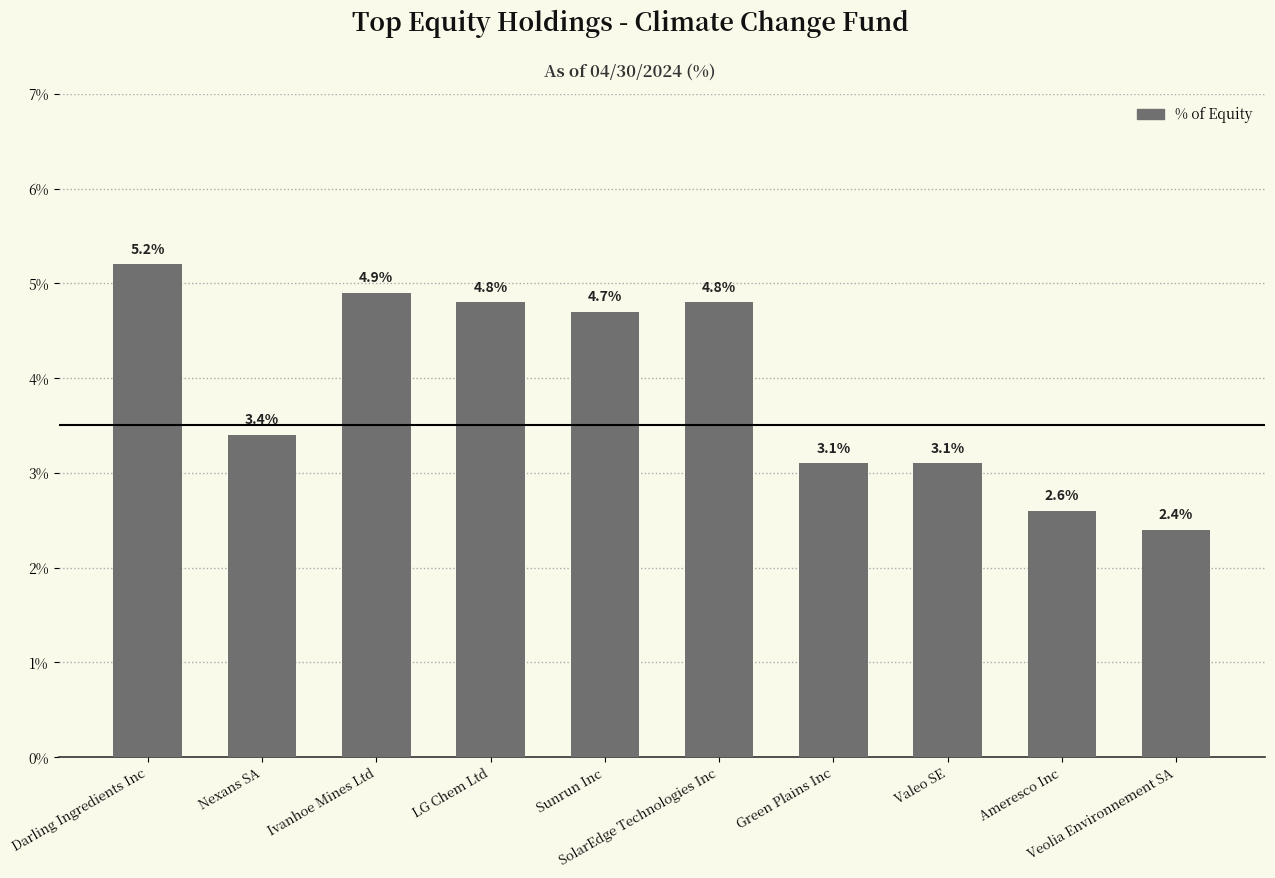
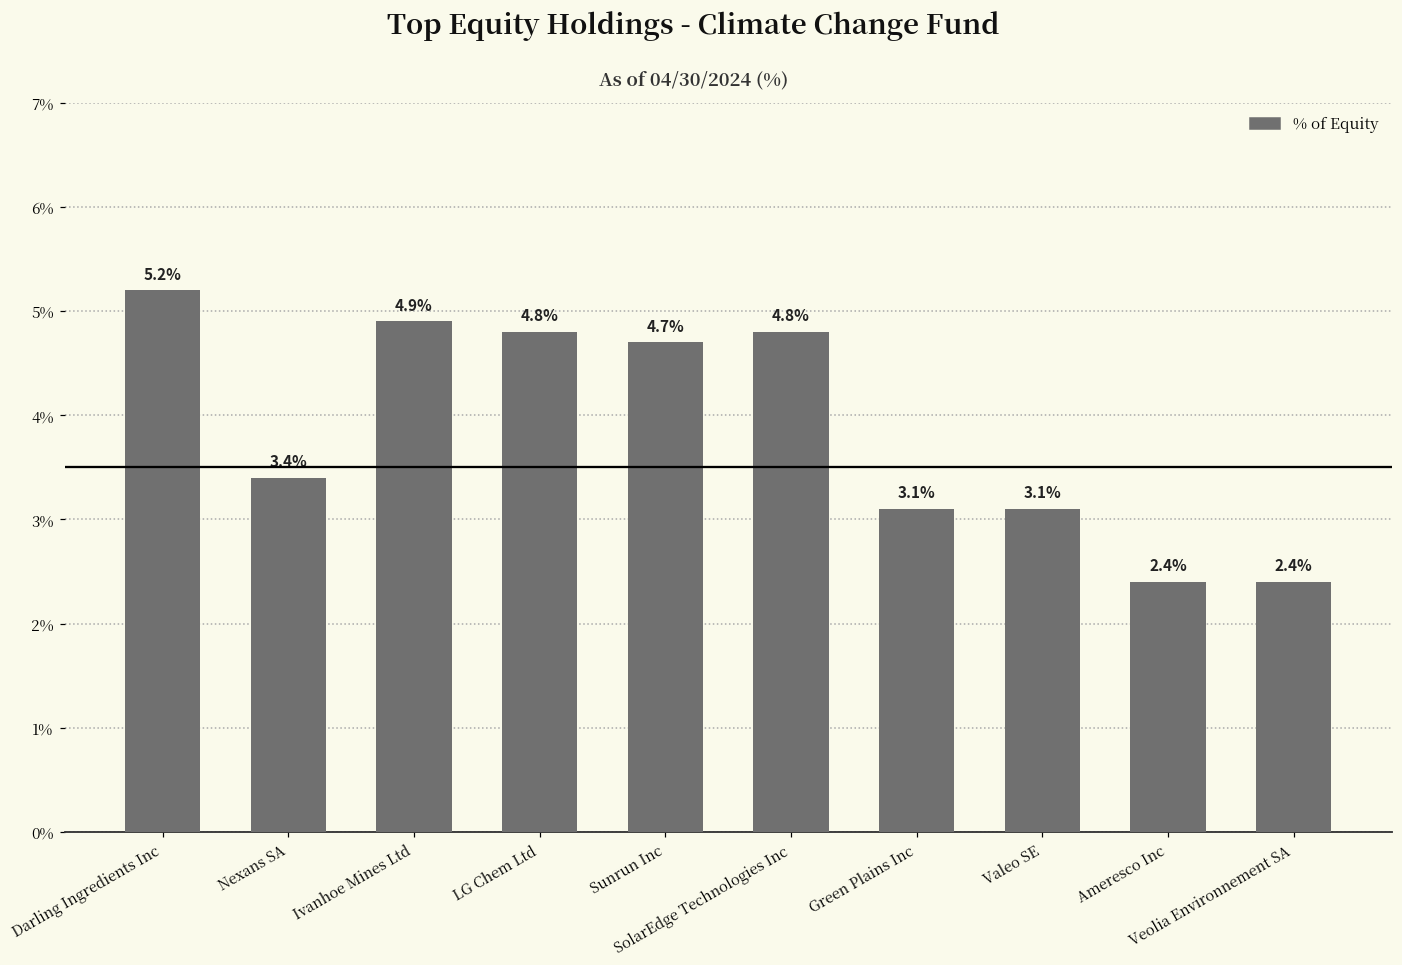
  {
    "Darling Ingredients Inc": "5.2%",
    "Nexans SA": "3.4%",
    "Ivanhoe Mines Ltd": "4.9%",
    "LG Chem Ltd": "4.8%",
    "Sunrun Inc": "4.7%",
    "SolarEdge Technologies Inc": "4.8%",
    "Green Plains Inc": "3.1%",
    "Valeo SE": "3.1%",
-   "Ameresco Inc": "2.6%",
+   "Ameresco Inc": "2.4%",
    "Veolia Environnement SA": "2.4%"
  }
